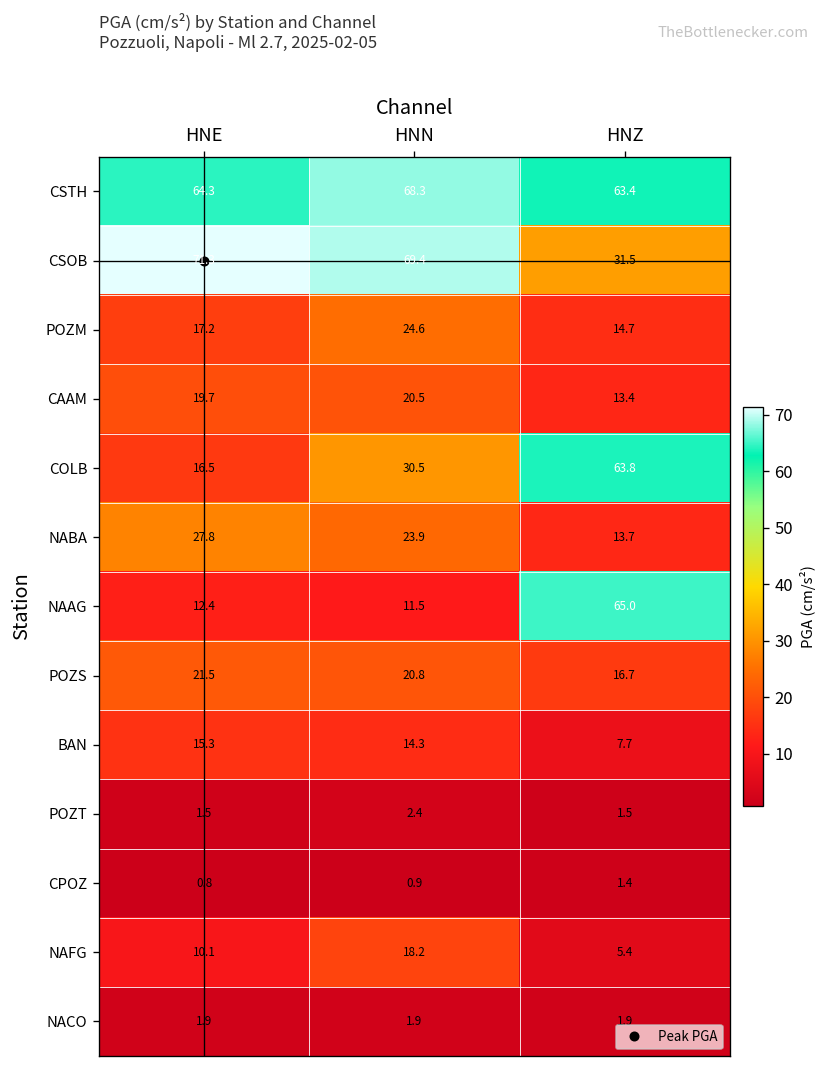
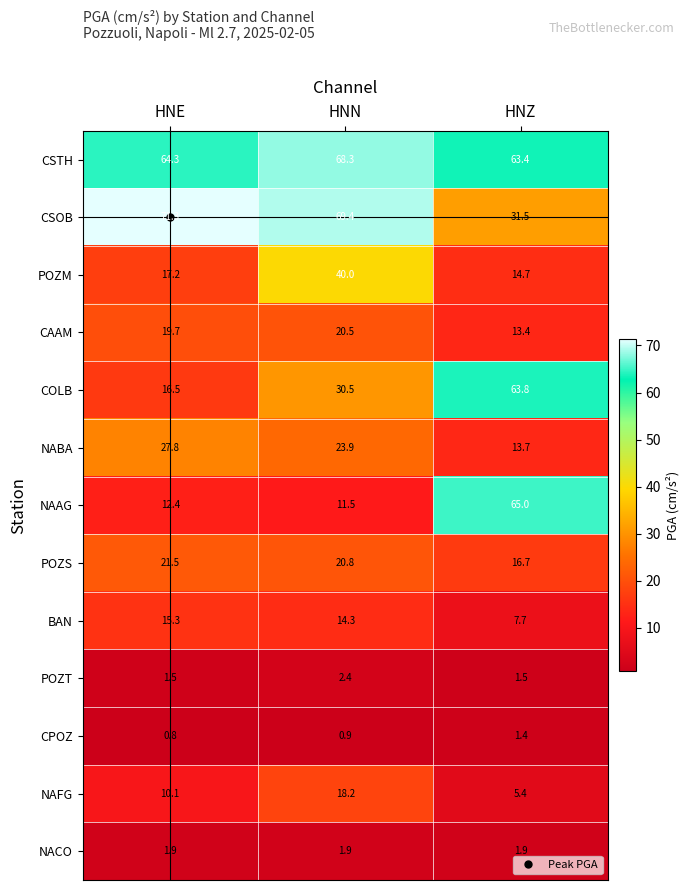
  {
    "CSTH": {
      "HNE": 64.3,
      "HNN": 68.3,
      "HNZ": 63.4
    },
    "CSOB": {
      "HNN": 69.4,
      "HNZ": 31.5
    },
    "POZM": {
      "HNE": 17.2,
-     "HNN": 24.6,
+     "HNN": 40.0,
      "HNZ": 14.7
    },
    "CAAM": {
      "HNE": 19.7,
      "HNN": 20.5,
      "HNZ": 13.4
    },
    "COLB": {
      "HNE": 16.5,
      "HNN": 30.5,
      "HNZ": 63.8
    },
    "NABA": {
      "HNE": 27.8,
      "HNN": 23.9,
      "HNZ": 13.7
    },
    "NAAG": {
      "HNE": 12.4,
      "HNN": 11.5,
      "HNZ": 65.0
    },
    "POZS": {
      "HNE": 21.5,
      "HNN": 20.8,
      "HNZ": 16.7
    },
    "BAN": {
      "HNE": 15.3,
      "HNN": 14.3,
      "HNZ": 7.7
    },
    "POZT": {
      "HNE": 1.5,
      "HNN": 2.4,
      "HNZ": 1.5
    },
    "CPOZ": {
      "HNE": 0.8,
      "HNN": 0.9,
      "HNZ": 1.4
    },
    "NAFG": {
      "HNE": 10.1,
      "HNN": 18.2,
      "HNZ": 5.4
    },
    "NACO": {
      "HNE": 1.9,
      "HNN": 1.9
    }
  }
